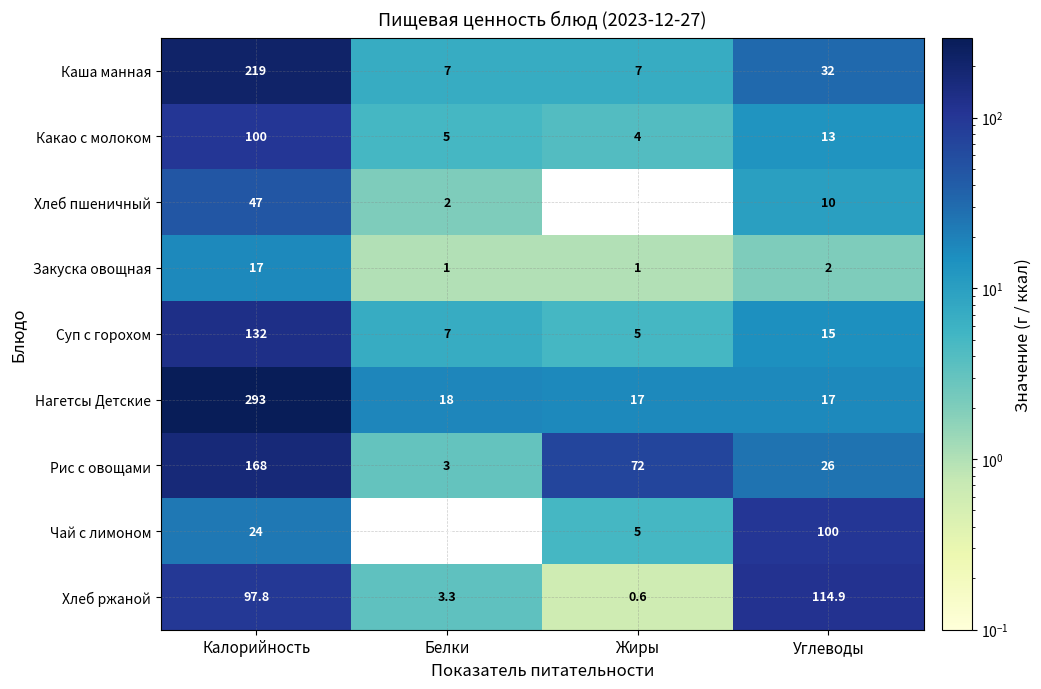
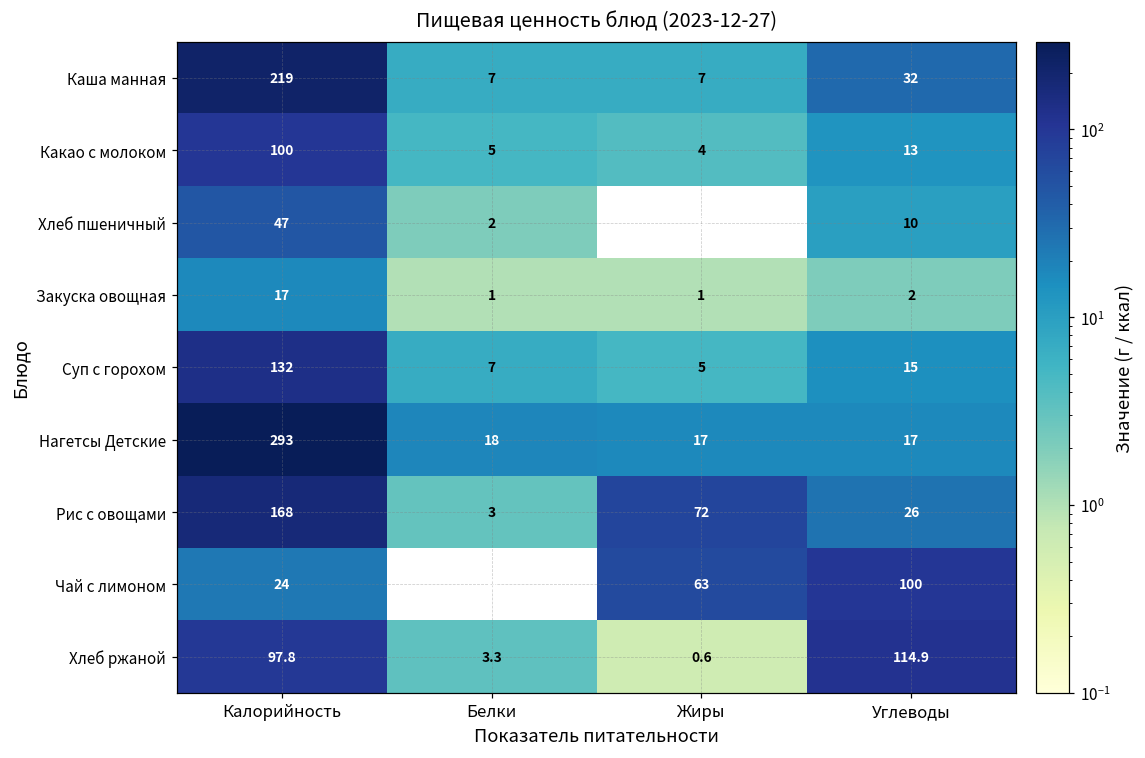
  {
    "Каша манная": {
      "Калорийность": 219,
      "Белки": 7,
      "Жиры": 7,
      "Углеводы": 32
    },
    "Какао с молоком": {
      "Калорийность": 100,
      "Белки": 5,
      "Жиры": 4,
      "Углеводы": 13
    },
    "Хлеб пшеничный": {
      "Калорийность": 47,
      "Белки": 2,
      "Углеводы": 10
    },
    "Закуска овощная": {
      "Калорийность": 17,
      "Белки": 1,
      "Жиры": 1,
      "Углеводы": 2
    },
    "Суп с горохом": {
      "Калорийность": 132,
      "Белки": 7,
      "Жиры": 5,
      "Углеводы": 15
    },
    "Нагетсы Детские": {
      "Калорийность": 293,
      "Белки": 18,
      "Жиры": 17,
      "Углеводы": 17
    },
    "Рис с овощами": {
      "Калорийность": 168,
      "Белки": 3,
      "Жиры": 72,
      "Углеводы": 26
    },
    "Чай с лимоном": {
      "Калорийность": 24,
-     "Жиры": 5,
+     "Жиры": 63,
      "Углеводы": 100
    },
    "Хлеб ржаной": {
      "Калорийность": 97.8,
      "Белки": 3.3,
      "Жиры": 0.6,
      "Углеводы": 114.9
    }
  }
